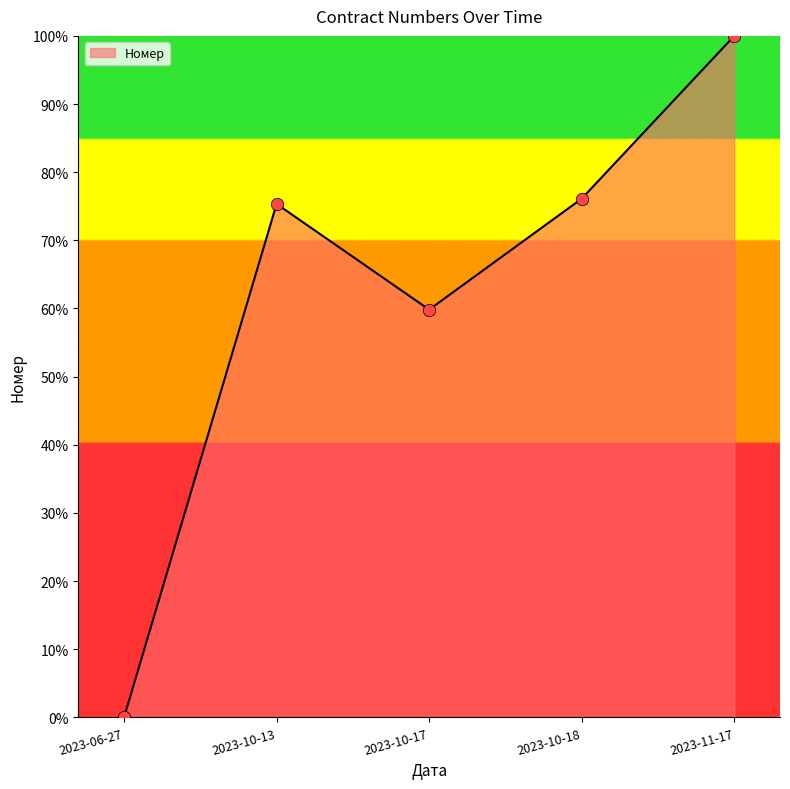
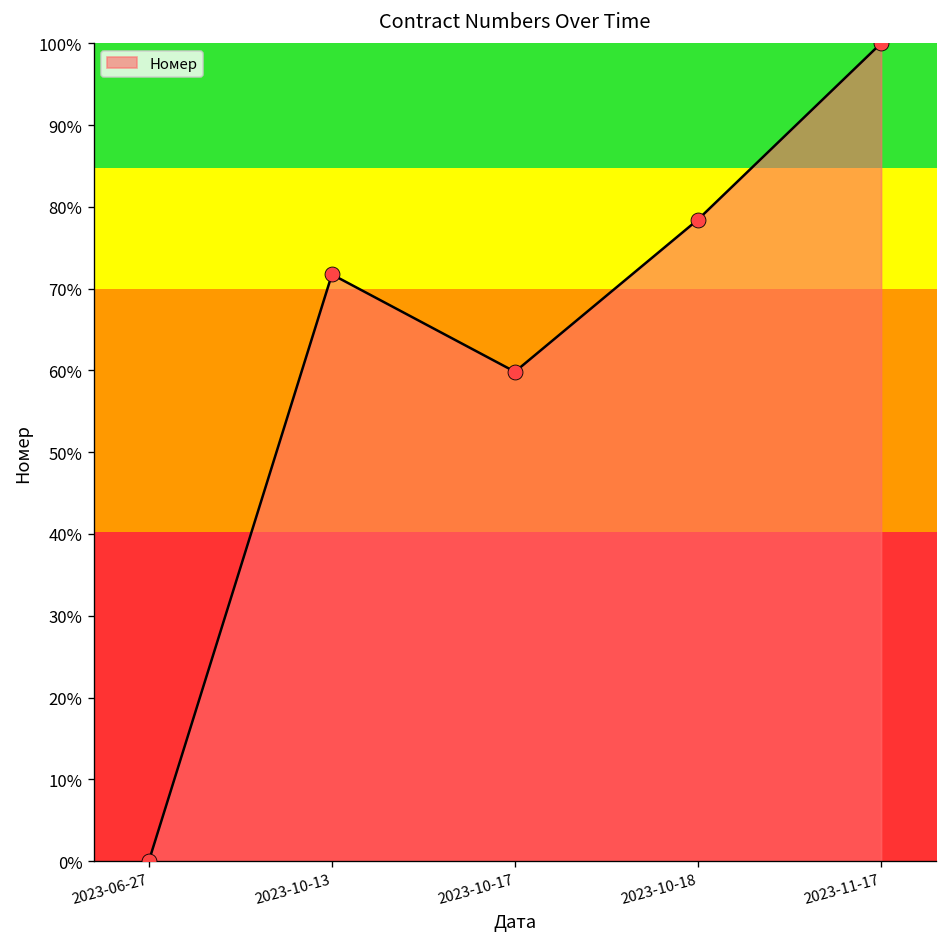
  {
    "2023-06-27": "0%",
-   "2023-10-13": "75%",
+   "2023-10-13": "72%",
    "2023-10-17": "60%",
-   "2023-10-18": "76%",
+   "2023-10-18": "78%",
    "2023-11-17": "100%"
  }
